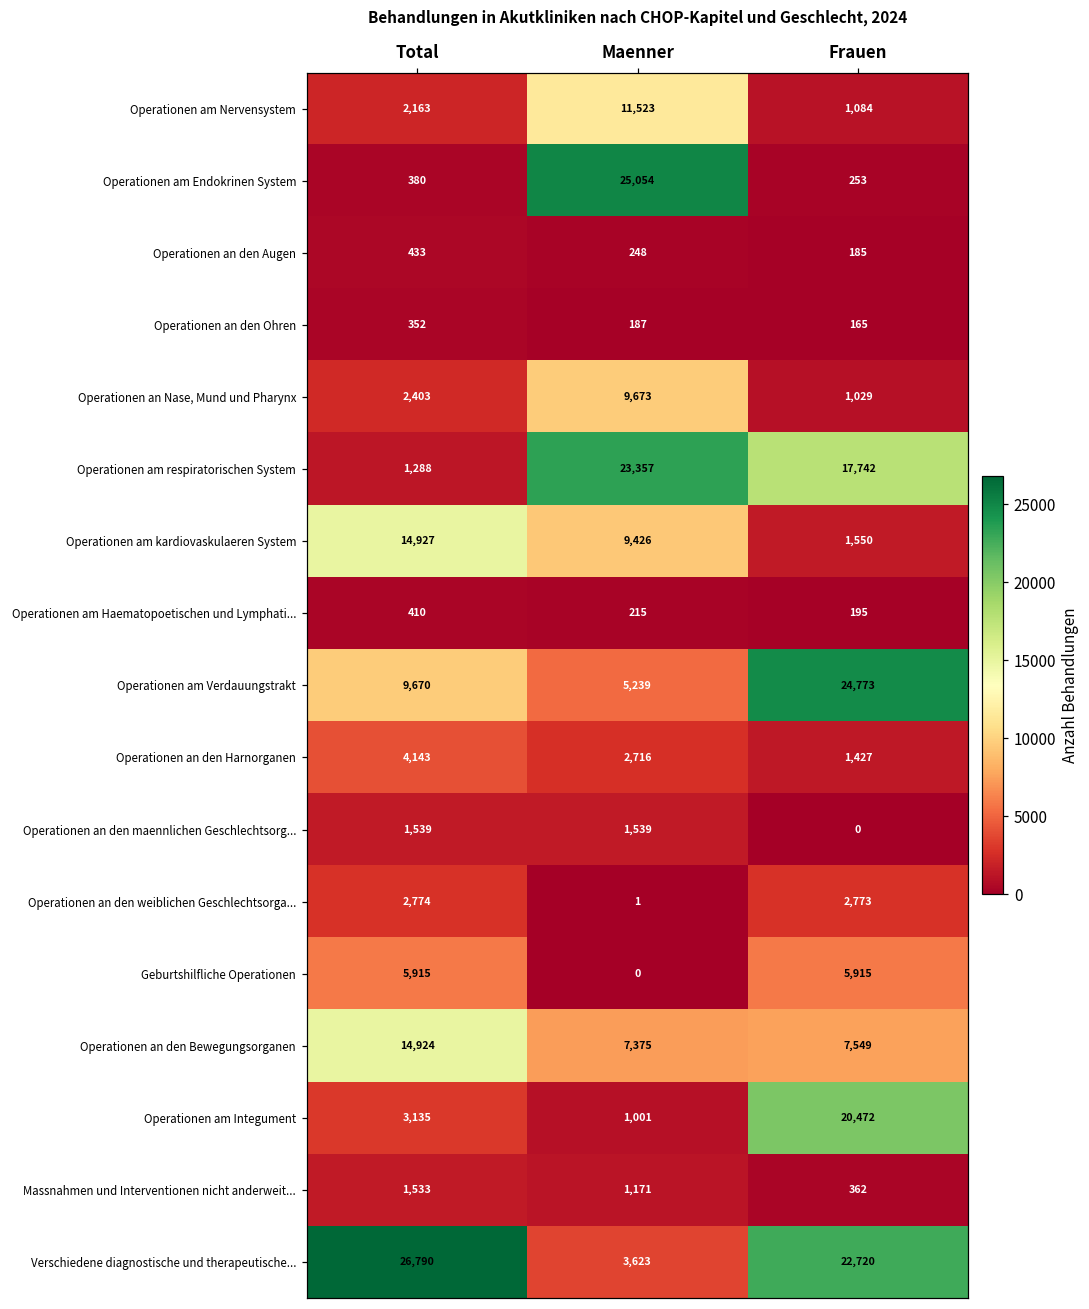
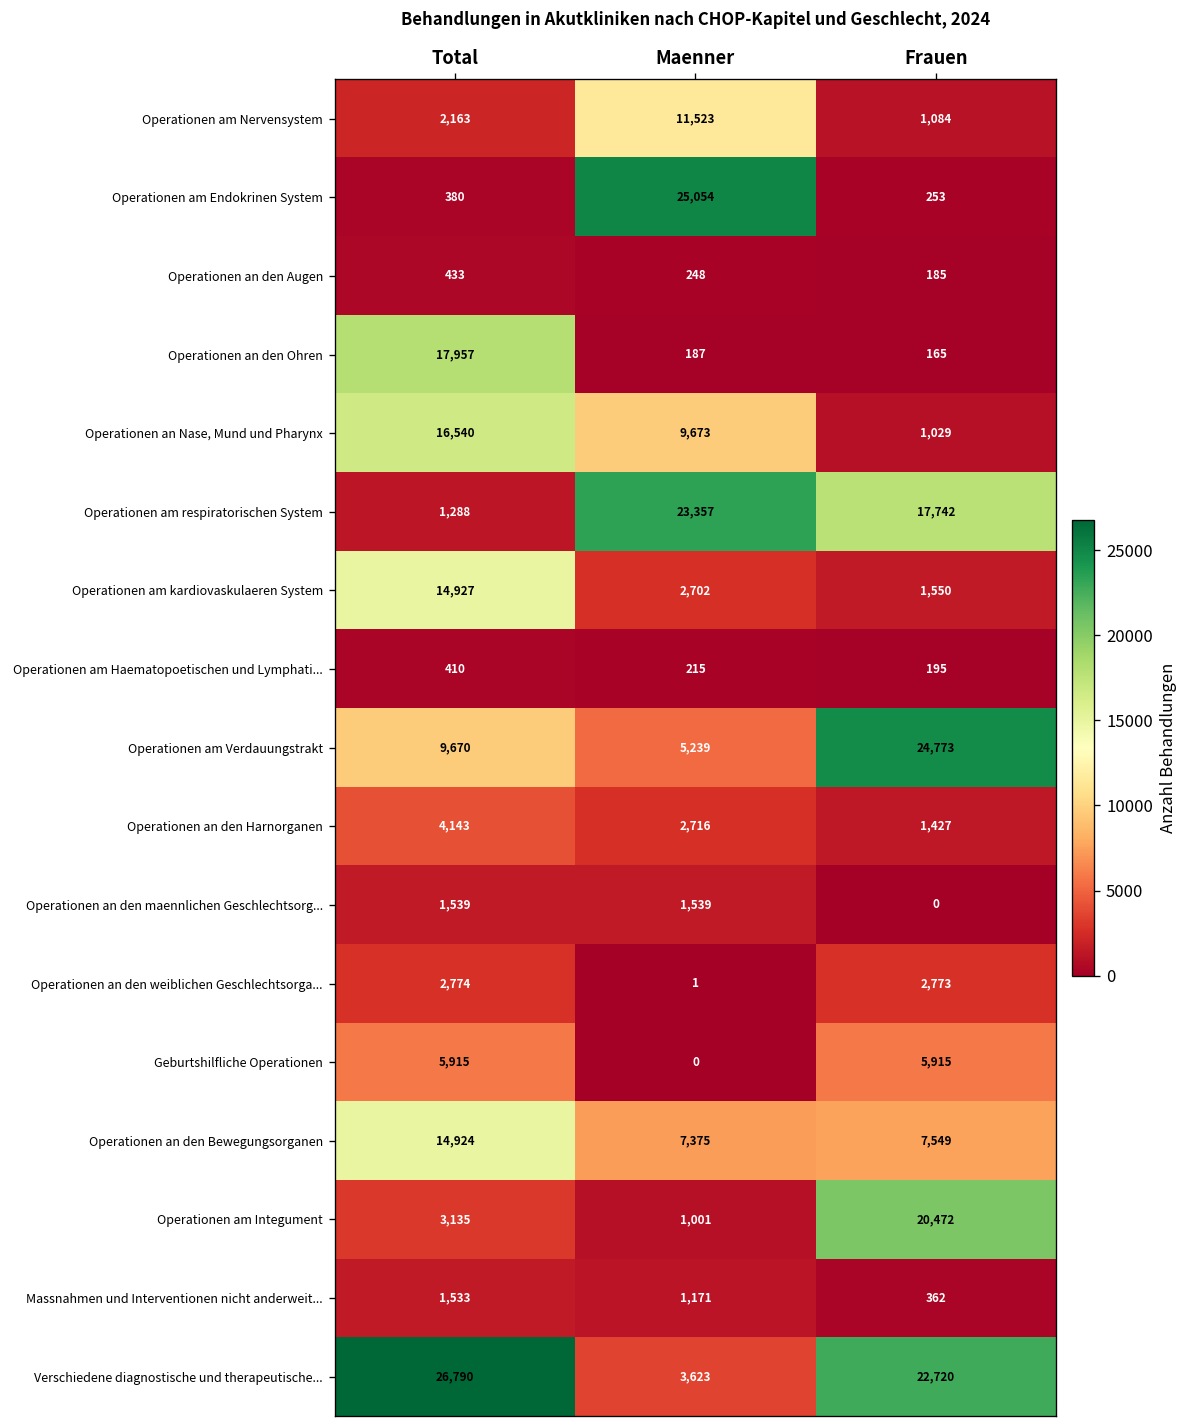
  {
    "Operationen am Nervensystem": {
      "Total": "2,163",
      "Maenner": "11,523",
      "Frauen": "1,084"
    },
    "Operationen am Endokrinen System": {
      "Total": "380",
      "Maenner": "25,054",
      "Frauen": "253"
    },
    "Operationen an den Augen": {
      "Total": "433",
      "Maenner": "248",
      "Frauen": "185"
    },
    "Operationen an den Ohren": {
-     "Total": "352",
+     "Total": "17,957",
      "Maenner": "187",
      "Frauen": "165"
    },
    "Operationen an Nase, Mund und Pharynx": {
-     "Total": "2,403",
+     "Total": "16,540",
      "Maenner": "9,673",
      "Frauen": "1,029"
    },
    "Operationen am respiratorischen System": {
      "Total": "1,288",
      "Maenner": "23,357",
      "Frauen": "17,742"
    },
    "Operationen am kardiovaskulaeren System": {
      "Total": "14,927",
-     "Maenner": "9,426",
+     "Maenner": "2,702",
      "Frauen": "1,550"
    },
    "Operationen am Haematopoetischen und Lymphati...": {
      "Total": "410",
      "Maenner": "215",
      "Frauen": "195"
    },
    "Operationen am Verdauungstrakt": {
      "Total": "9,670",
      "Maenner": "5,239",
      "Frauen": "24,773"
    },
    "Operationen an den Harnorganen": {
      "Total": "4,143",
      "Maenner": "2,716",
      "Frauen": "1,427"
    },
    "Operationen an den maennlichen Geschlechtsorg...": {
      "Total": "1,539",
      "Maenner": "1,539",
      "Frauen": "0"
    },
    "Operationen an den weiblichen Geschlechtsorga...": {
      "Total": "2,774",
      "Maenner": "1",
      "Frauen": "2,773"
    },
    "Geburtshilfliche Operationen": {
      "Total": "5,915",
      "Maenner": "0",
      "Frauen": "5,915"
    },
    "Operationen an den Bewegungsorganen": {
      "Total": "14,924",
      "Maenner": "7,375",
      "Frauen": "7,549"
    },
    "Operationen am Integument": {
      "Total": "3,135",
      "Maenner": "1,001",
      "Frauen": "20,472"
    },
    "Massnahmen und Interventionen nicht anderweit...": {
      "Total": "1,533",
      "Maenner": "1,171",
      "Frauen": "362"
    },
    "Verschiedene diagnostische und therapeutische...": {
      "Total": "26,790",
      "Maenner": "3,623",
      "Frauen": "22,720"
    }
  }
